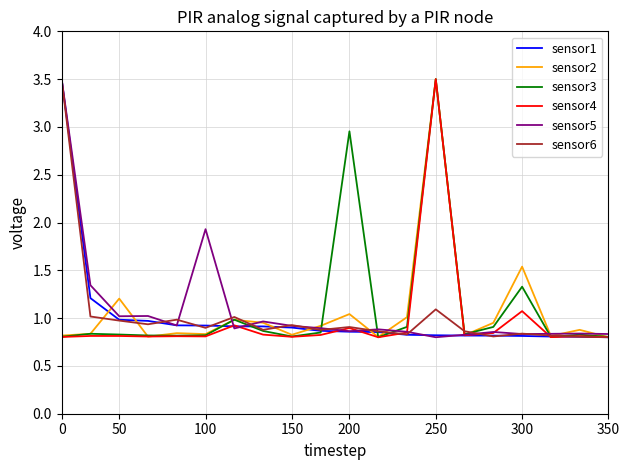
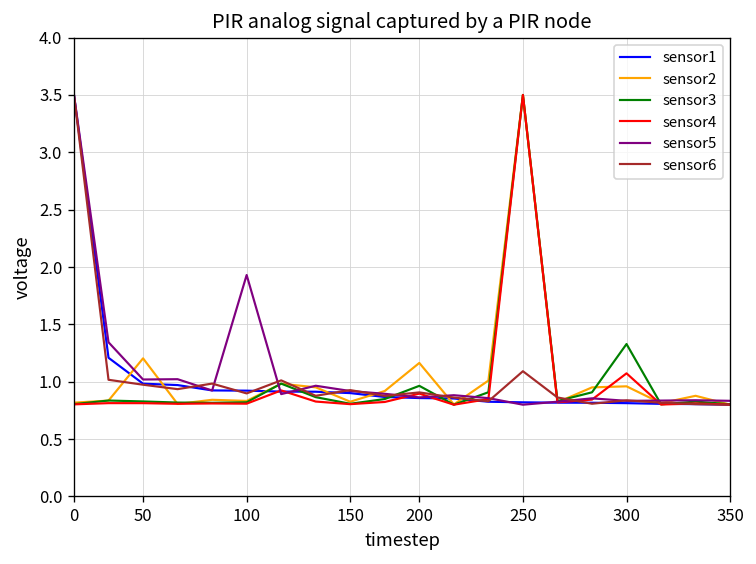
  {
    "sensor2": {
      "50": 1.2,
-     "200": 1.0,
-     "300": 1.5
+     "200": 1.2,
+     "300": 1.0
    },
    "sensor3": {
-     "200": 3.0,
+     "200": 1.0,
      "300": 1.3
    },
    "sensor4": {
      "300": 1.1
    },
    "sensor5": {
      "50": 1.0,
      "100": 1.9,
      "350": 0.8
    },
    "sensor6": {
      "250": 1.1
    }
  }
